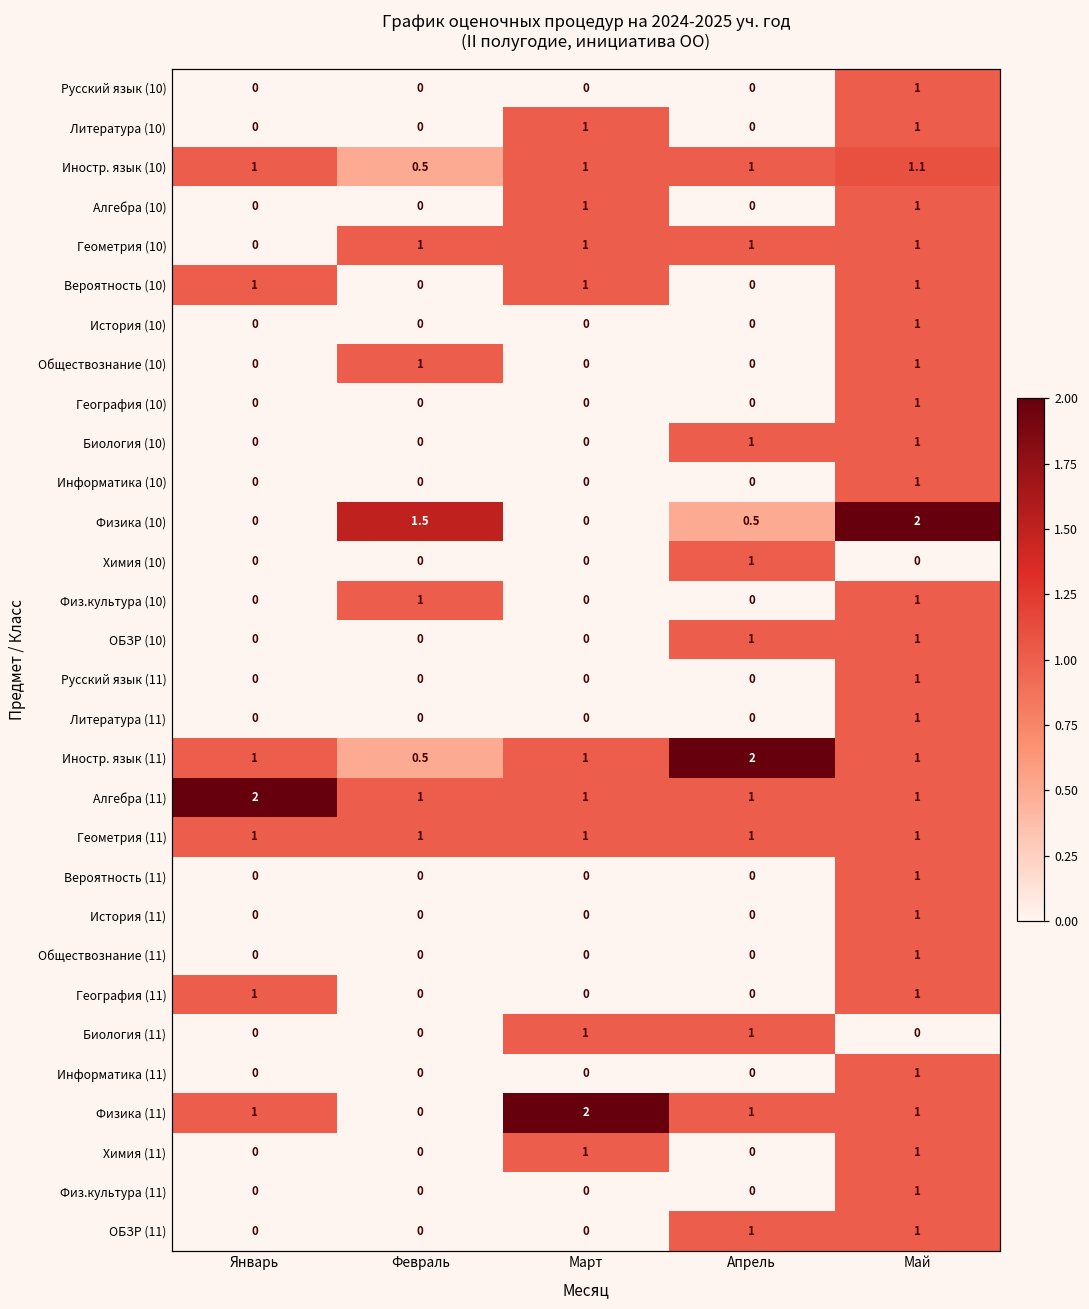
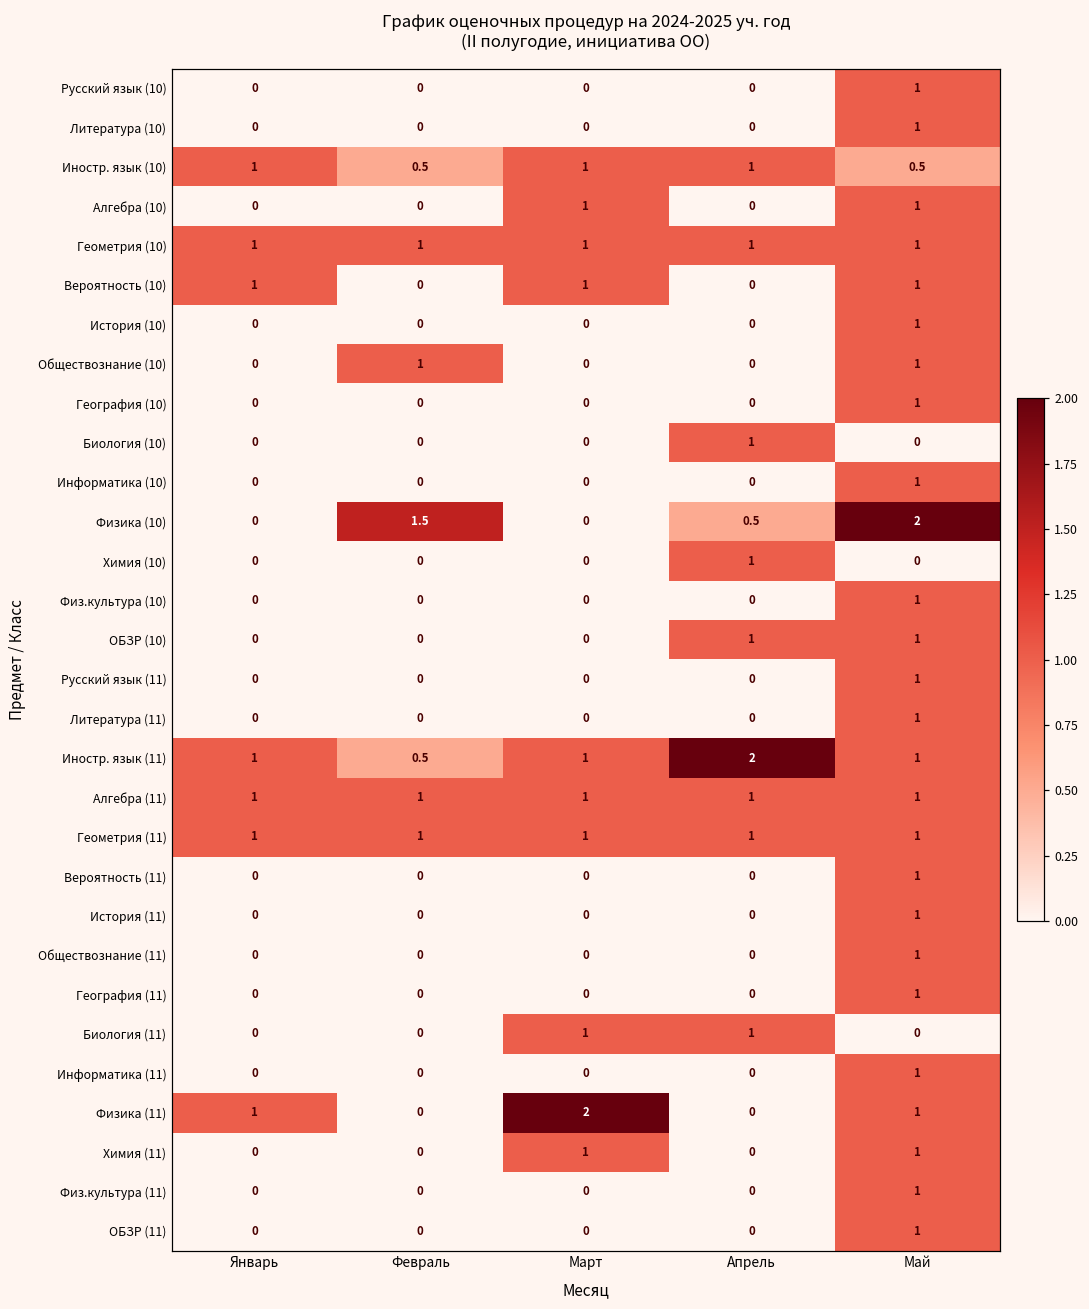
  {
    "Русский язык (10)": {
      "Январь": 0,
      "Февраль": 0,
      "Март": 0,
      "Апрель": 0,
      "Май": 1
    },
    "Литература (10)": {
      "Январь": 0,
      "Февраль": 0,
-     "Март": 1,
+     "Март": 0,
      "Апрель": 0,
      "Май": 1
    },
    "Иностр. язык (10)": {
      "Январь": 1,
      "Февраль": 0.5,
      "Март": 1,
      "Апрель": 1,
-     "Май": 1.1
+     "Май": 0.5
    },
    "Алгебра (10)": {
      "Январь": 0,
      "Февраль": 0,
      "Март": 1,
      "Апрель": 0,
      "Май": 1
    },
    "Геометрия (10)": {
-     "Январь": 0,
+     "Январь": 1,
      "Февраль": 1,
      "Март": 1,
      "Апрель": 1,
      "Май": 1
    },
    "Вероятность (10)": {
      "Январь": 1,
      "Февраль": 0,
      "Март": 1,
      "Апрель": 0,
      "Май": 1
    },
    "История (10)": {
      "Январь": 0,
      "Февраль": 0,
      "Март": 0,
      "Апрель": 0,
      "Май": 1
    },
    "Обществознание (10)": {
      "Январь": 0,
      "Февраль": 1,
      "Март": 0,
      "Апрель": 0,
      "Май": 1
    },
    "География (10)": {
      "Январь": 0,
      "Февраль": 0,
      "Март": 0,
      "Апрель": 0,
      "Май": 1
    },
    "Биология (10)": {
      "Январь": 0,
      "Февраль": 0,
      "Март": 0,
      "Апрель": 1,
-     "Май": 1
+     "Май": 0
    },
    "Информатика (10)": {
      "Январь": 0,
      "Февраль": 0,
      "Март": 0,
      "Апрель": 0,
      "Май": 1
    },
    "Физика (10)": {
      "Январь": 0,
      "Февраль": 1.5,
      "Март": 0,
      "Апрель": 0.5,
      "Май": 2
    },
    "Химия (10)": {
      "Январь": 0,
      "Февраль": 0,
      "Март": 0,
      "Апрель": 1,
      "Май": 0
    },
    "Физ.культура (10)": {
      "Январь": 0,
-     "Февраль": 1,
+     "Февраль": 0,
      "Март": 0,
      "Апрель": 0,
      "Май": 1
    },
    "ОБЗР (10)": {
      "Январь": 0,
      "Февраль": 0,
      "Март": 0,
      "Апрель": 1,
      "Май": 1
    },
    "Русский язык (11)": {
      "Январь": 0,
      "Февраль": 0,
      "Март": 0,
      "Апрель": 0,
      "Май": 1
    },
    "Литература (11)": {
      "Январь": 0,
      "Февраль": 0,
      "Март": 0,
      "Апрель": 0,
      "Май": 1
    },
    "Иностр. язык (11)": {
      "Январь": 1,
      "Февраль": 0.5,
      "Март": 1,
      "Апрель": 2,
      "Май": 1
    },
    "Алгебра (11)": {
-     "Январь": 2,
+     "Январь": 1,
      "Февраль": 1,
      "Март": 1,
      "Апрель": 1,
      "Май": 1
    },
    "Геометрия (11)": {
      "Январь": 1,
      "Февраль": 1,
      "Март": 1,
      "Апрель": 1,
      "Май": 1
    },
    "Вероятность (11)": {
      "Январь": 0,
      "Февраль": 0,
      "Март": 0,
      "Апрель": 0,
      "Май": 1
    },
    "История (11)": {
      "Январь": 0,
      "Февраль": 0,
      "Март": 0,
      "Апрель": 0,
      "Май": 1
    },
    "Обществознание (11)": {
      "Январь": 0,
      "Февраль": 0,
      "Март": 0,
      "Апрель": 0,
      "Май": 1
    },
    "География (11)": {
-     "Январь": 1,
+     "Январь": 0,
      "Февраль": 0,
      "Март": 0,
      "Апрель": 0,
      "Май": 1
    },
    "Биология (11)": {
      "Январь": 0,
      "Февраль": 0,
      "Март": 1,
      "Апрель": 1,
      "Май": 0
    },
    "Информатика (11)": {
      "Январь": 0,
      "Февраль": 0,
      "Март": 0,
      "Апрель": 0,
      "Май": 1
    },
    "Физика (11)": {
      "Январь": 1,
      "Февраль": 0,
      "Март": 2,
-     "Апрель": 1,
+     "Апрель": 0,
      "Май": 1
    },
    "Химия (11)": {
      "Январь": 0,
      "Февраль": 0,
      "Март": 1,
      "Апрель": 0,
      "Май": 1
    },
    "Физ.культура (11)": {
      "Январь": 0,
      "Февраль": 0,
      "Март": 0,
      "Апрель": 0,
      "Май": 1
    },
    "ОБЗР (11)": {
      "Январь": 0,
      "Февраль": 0,
      "Март": 0,
-     "Апрель": 1,
+     "Апрель": 0,
      "Май": 1
    }
  }
